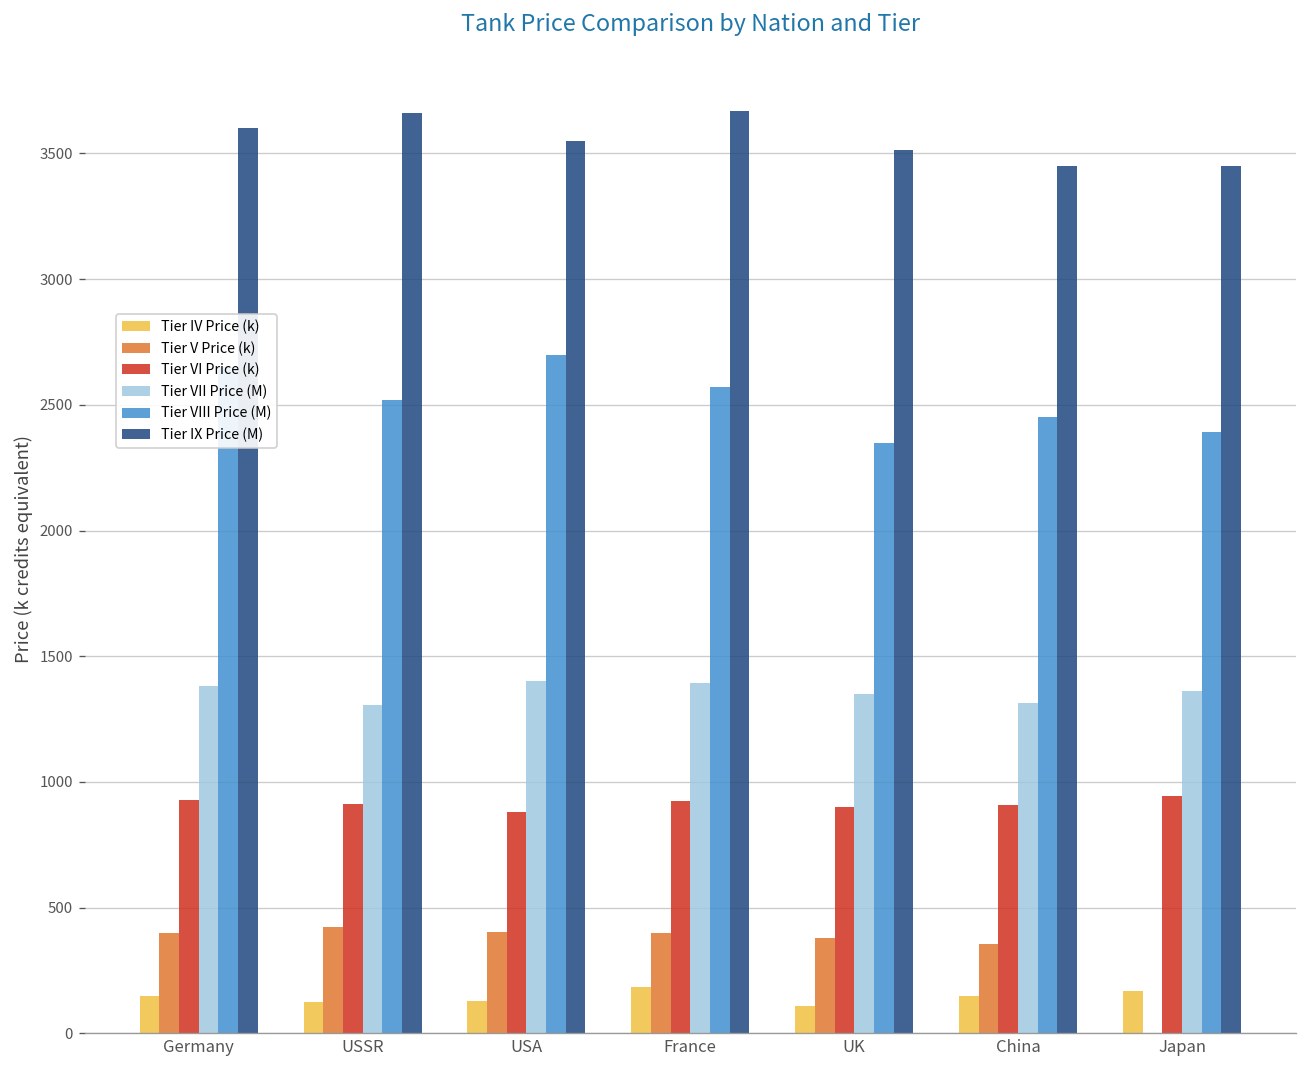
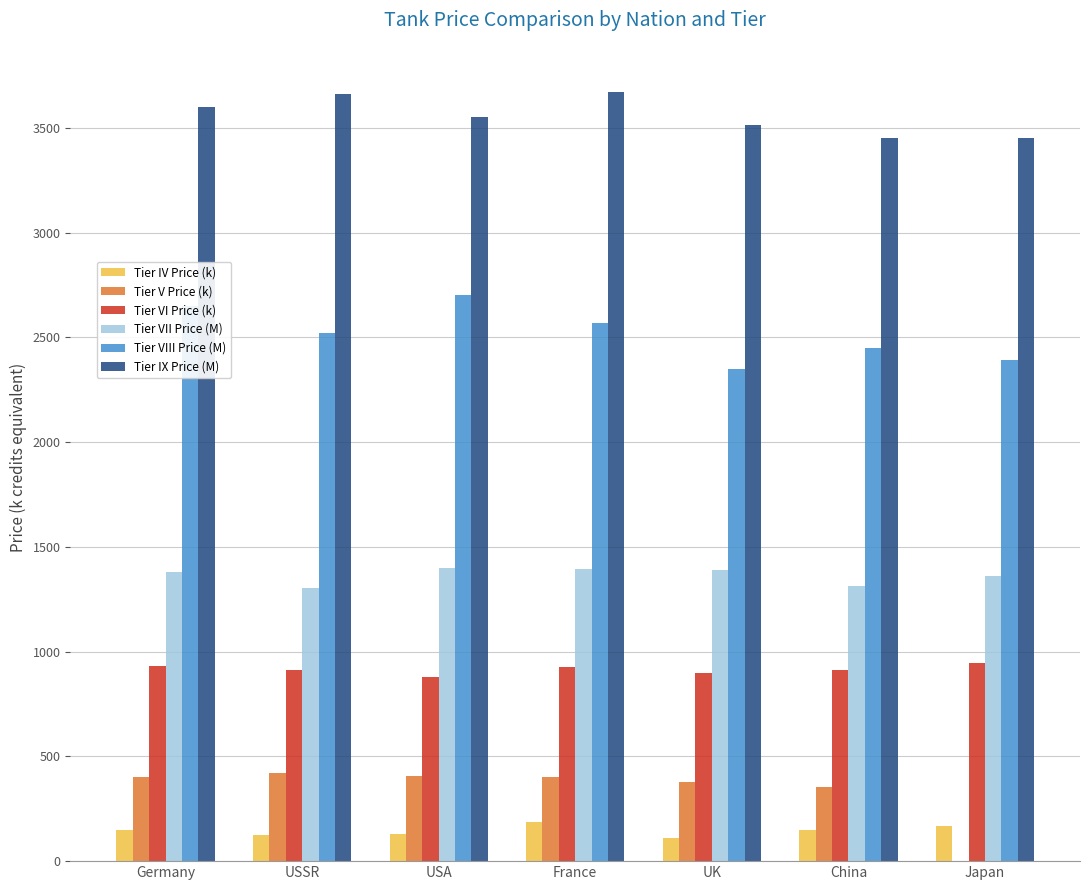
  {
    "Tier IV Price (k)": {
      "Germany": 150,
      "USSR": 130,
      "USA": 130,
      "France": 190,
      "UK": 110,
      "China": 150,
      "Japan": 170
    },
    "Tier VI Price (k)": {
      "Germany": 930,
      "USSR": 910,
      "USA": 880,
      "France": 930,
      "UK": 900,
      "China": 910,
      "Japan": 950
    },
    "Tier VII Price (M)": {
      "Germany": 1380,
      "USSR": 1310,
      "USA": 1400,
      "France": 1400,
-     "UK": 1350,
+     "UK": 1390,
      "China": 1320,
      "Japan": 1360
    },
    "Tier VIII Price (M)": {
      "USSR": 2520,
      "USA": 2700,
      "France": 2570,
      "UK": 2350,
      "China": 2450,
      "Japan": 2390
    },
    "Tier IX Price (M)": {
      "Germany": 3600,
      "USSR": 3660,
      "USA": 3550,
      "France": 3670,
      "UK": 3520,
      "China": 3450,
      "Japan": 3450
    }
  }
